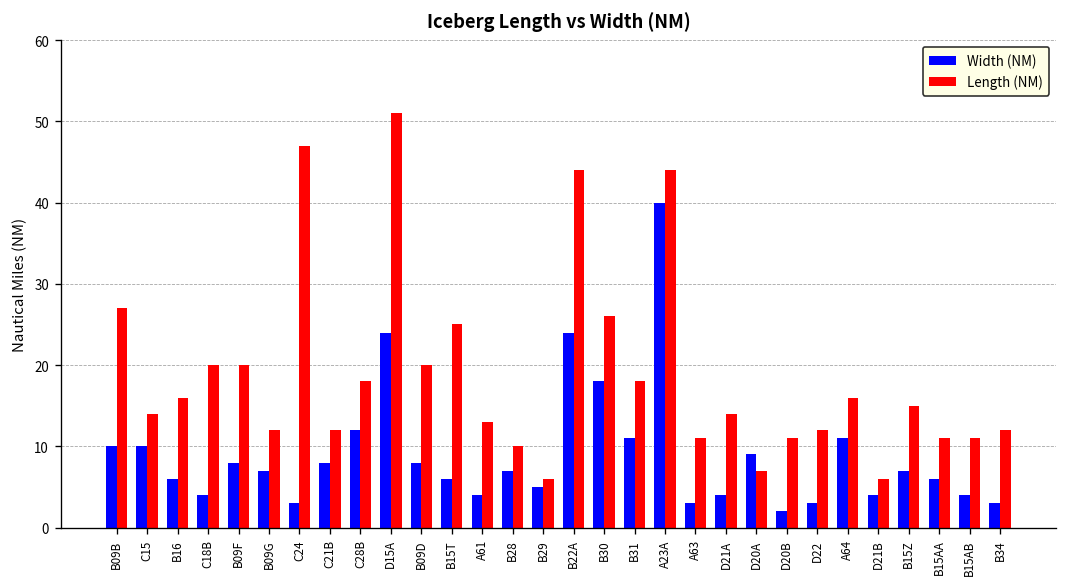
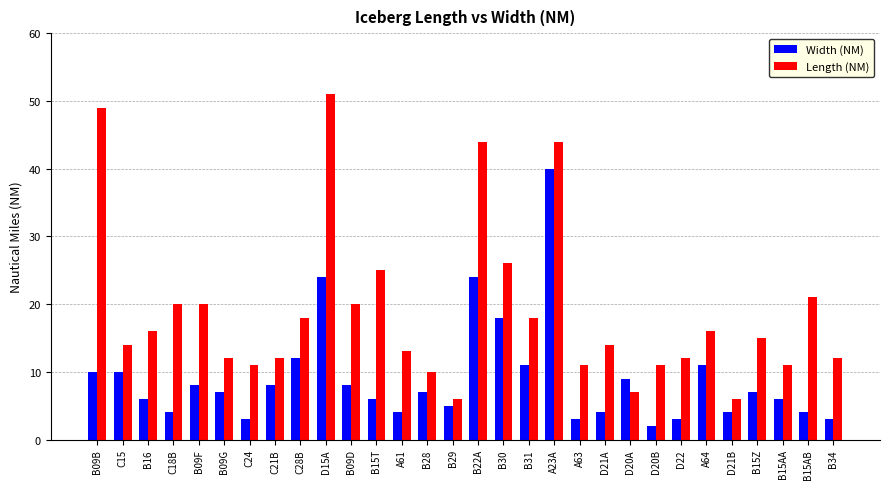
  {
    "Width (NM)": {
      "B09B": 10,
      "C15": 10,
      "B16": 6,
      "C18B": 4,
      "B09F": 8,
      "B09G": 7,
      "C24": 3,
      "C21B": 8,
      "C28B": 12,
      "D15A": 24,
      "B09D": 8,
      "B15T": 6,
      "A61": 4,
      "B28": 7,
      "B29": 5,
      "B22A": 24,
      "B30": 18,
      "B31": 11,
      "A23A": 40,
      "A63": 3,
      "D21A": 4,
      "D20A": 9,
      "D20B": 2,
      "D22": 3,
      "A64": 11,
      "D21B": 4,
      "B15Z": 7,
      "B15AA": 6,
      "B15AB": 4,
      "B34": 3
    },
    "Length (NM)": {
-     "B09B": 27,
+     "B09B": 49,
      "C15": 14,
      "B16": 16,
      "C18B": 20,
      "B09F": 20,
      "B09G": 12,
-     "C24": 47,
+     "C24": 11,
      "C21B": 12,
      "C28B": 18,
      "D15A": 51,
      "B09D": 20,
      "B15T": 25,
      "A61": 13,
      "B28": 10,
      "B29": 6,
      "B22A": 44,
      "B30": 26,
      "B31": 18,
      "A23A": 44,
      "A63": 11,
      "D21A": 14,
      "D20A": 7,
      "D20B": 11,
      "D22": 12,
      "A64": 16,
      "D21B": 6,
      "B15Z": 15,
      "B15AA": 11,
-     "B15AB": 11,
+     "B15AB": 21,
      "B34": 12
    }
  }
